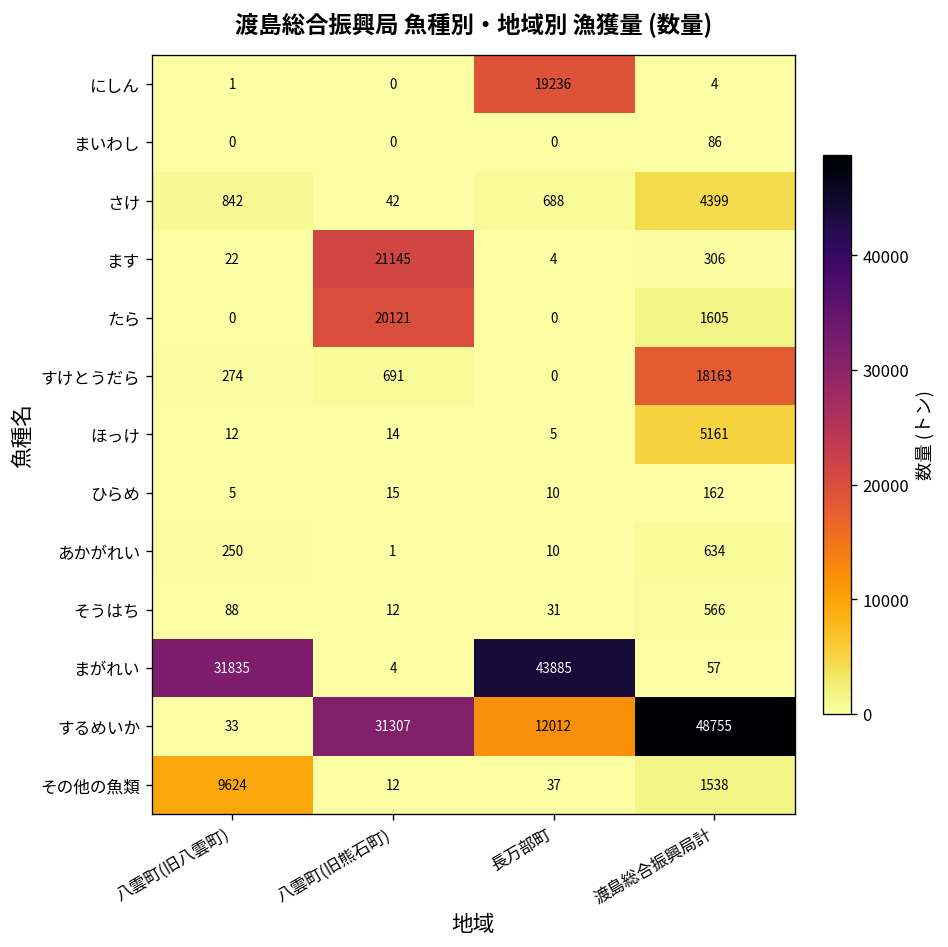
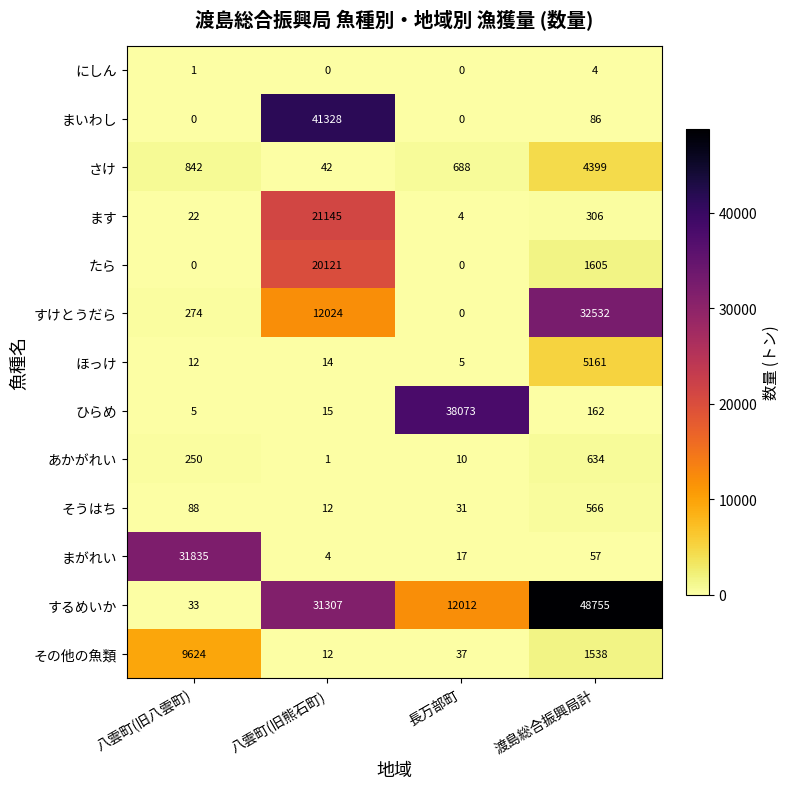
  {
    "にしん": {
      "八雲町(旧八雲町)": 1,
      "八雲町(旧熊石町)": 0,
-     "長万部町": 19236,
+     "長万部町": 0,
      "渡島総合振興局計": 4
    },
    "まいわし": {
      "八雲町(旧八雲町)": 0,
-     "八雲町(旧熊石町)": 0,
+     "八雲町(旧熊石町)": 41328,
      "長万部町": 0,
      "渡島総合振興局計": 86
    },
    "さけ": {
      "八雲町(旧八雲町)": 842,
      "八雲町(旧熊石町)": 42,
      "長万部町": 688,
      "渡島総合振興局計": 4399
    },
    "ます": {
      "八雲町(旧八雲町)": 22,
      "八雲町(旧熊石町)": 21145,
      "長万部町": 4,
      "渡島総合振興局計": 306
    },
    "たら": {
      "八雲町(旧八雲町)": 0,
      "八雲町(旧熊石町)": 20121,
      "長万部町": 0,
      "渡島総合振興局計": 1605
    },
    "すけとうだら": {
      "八雲町(旧八雲町)": 274,
-     "八雲町(旧熊石町)": 691,
+     "八雲町(旧熊石町)": 12024,
      "長万部町": 0,
-     "渡島総合振興局計": 18163
+     "渡島総合振興局計": 32532
    },
    "ほっけ": {
      "八雲町(旧八雲町)": 12,
      "八雲町(旧熊石町)": 14,
      "長万部町": 5,
      "渡島総合振興局計": 5161
    },
    "ひらめ": {
      "八雲町(旧八雲町)": 5,
      "八雲町(旧熊石町)": 15,
-     "長万部町": 10,
+     "長万部町": 38073,
      "渡島総合振興局計": 162
    },
    "あかがれい": {
      "八雲町(旧八雲町)": 250,
      "八雲町(旧熊石町)": 1,
      "長万部町": 10,
      "渡島総合振興局計": 634
    },
    "そうはち": {
      "八雲町(旧八雲町)": 88,
      "八雲町(旧熊石町)": 12,
      "長万部町": 31,
      "渡島総合振興局計": 566
    },
    "まがれい": {
      "八雲町(旧八雲町)": 31835,
      "八雲町(旧熊石町)": 4,
-     "長万部町": 43885,
+     "長万部町": 17,
      "渡島総合振興局計": 57
    },
    "するめいか": {
      "八雲町(旧八雲町)": 33,
      "八雲町(旧熊石町)": 31307,
      "長万部町": 12012,
      "渡島総合振興局計": 48755
    },
    "その他の魚類": {
      "八雲町(旧八雲町)": 9624,
      "八雲町(旧熊石町)": 12,
      "長万部町": 37,
      "渡島総合振興局計": 1538
    }
  }
